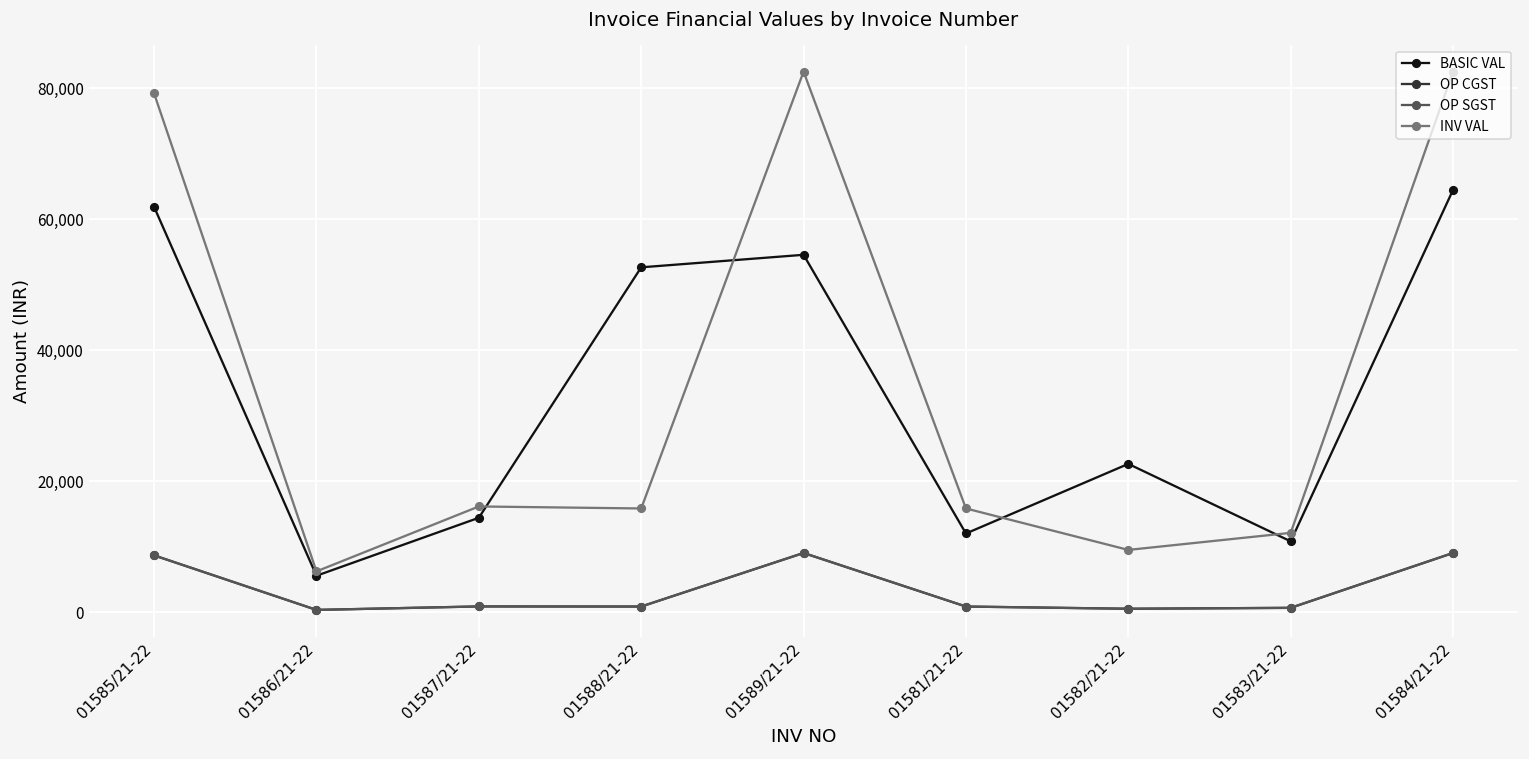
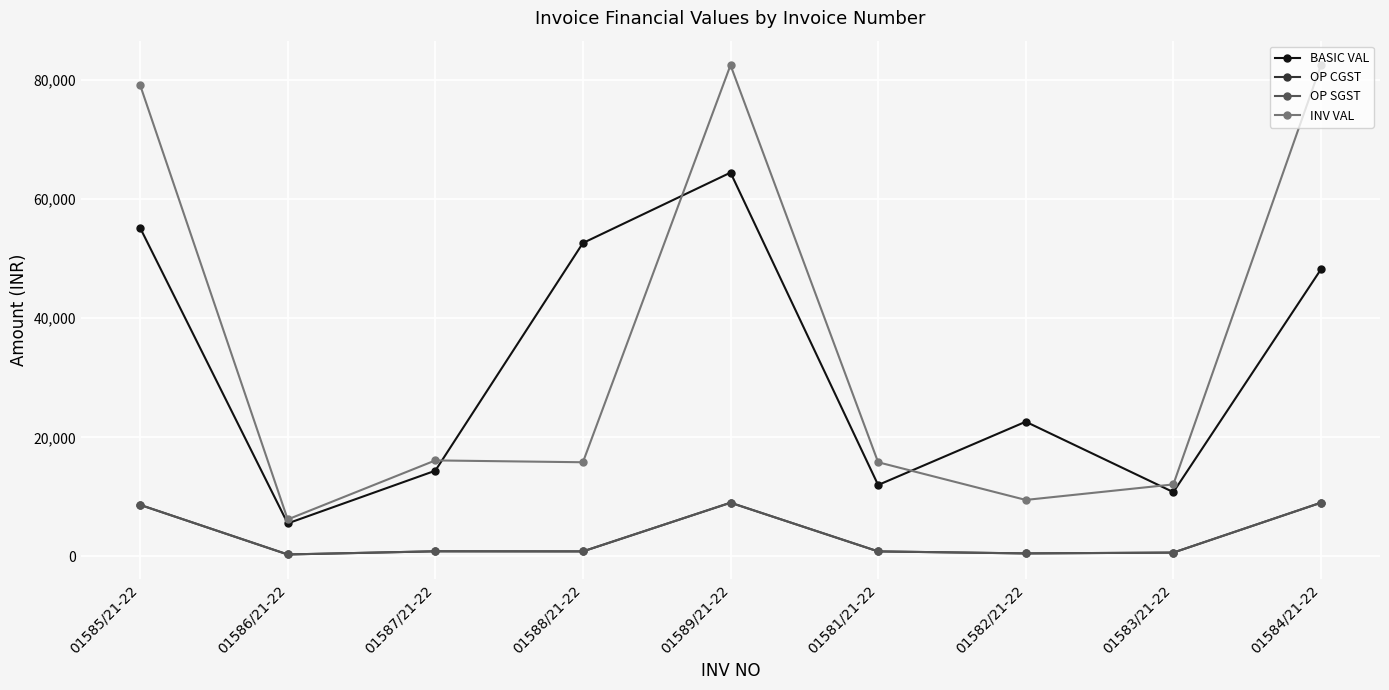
  {
    "BASIC VAL": {
-     "01585/21-22": "62,000",
+     "01585/21-22": "55,000",
      "01586/21-22": "6,000",
      "01587/21-22": "14,000",
      "01588/21-22": "53,000",
-     "01589/21-22": "55,000",
+     "01589/21-22": "64,000",
      "01581/21-22": "12,000",
      "01582/21-22": "23,000",
      "01583/21-22": "11,000",
-     "01584/21-22": "64,000"
+     "01584/21-22": "48,000"
    }
  }
